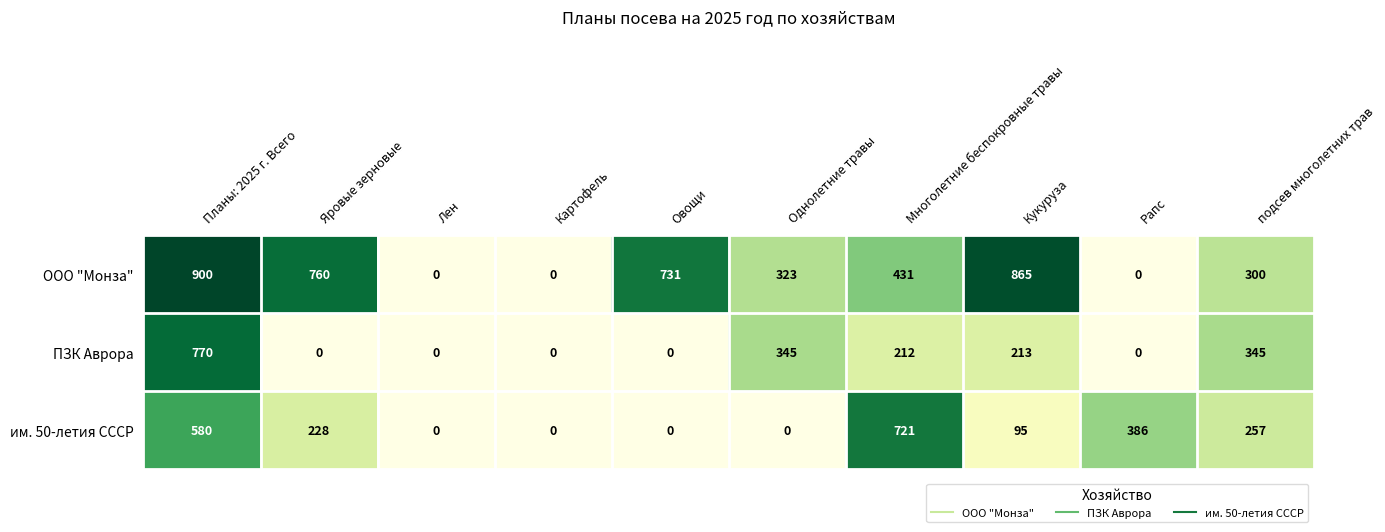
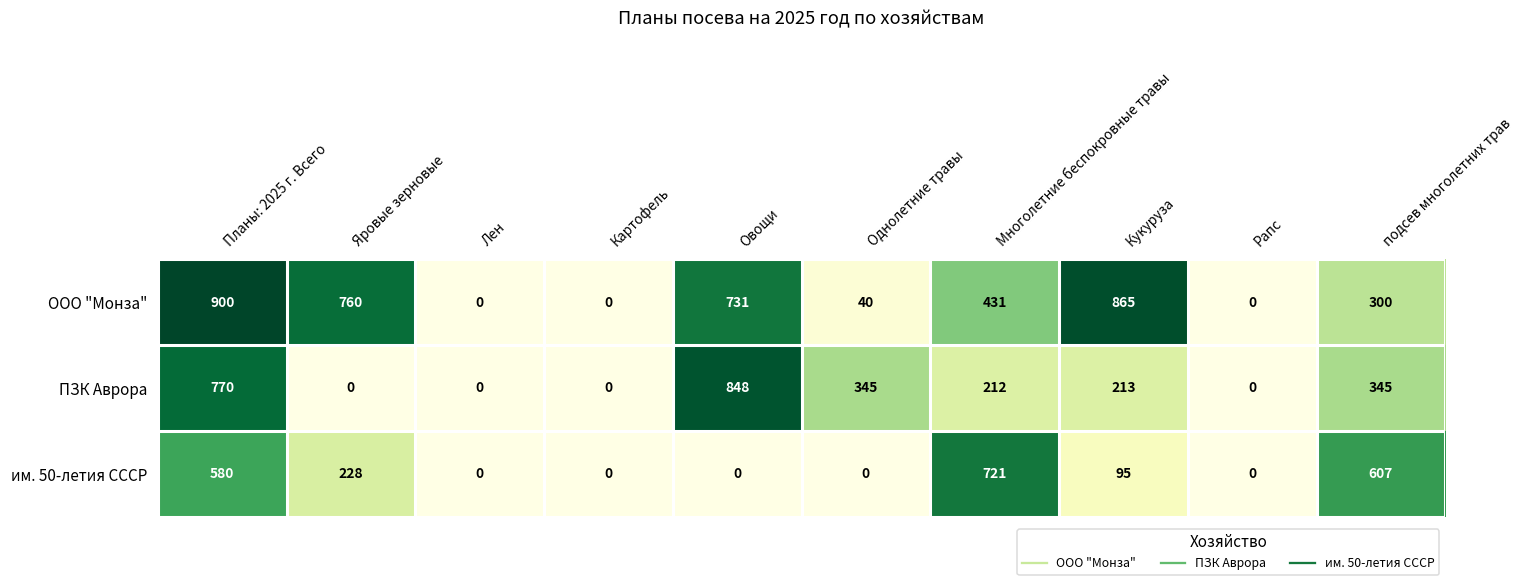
  {
    "ООО \"Монза\"": {
      "Планы: 2025 г. Всего": 900,
      "Яровые зерновые": 760,
      "Лен": 0,
      "Картофель": 0,
      "Овощи": 731,
-     "Однолетние травы": 323,
+     "Однолетние травы": 40,
      "Многолетние беспокровные травы": 431,
      "Кукуруза": 865,
      "Рапс": 0,
      "подсев многолетних трав": 300
    },
    "ПЗК Аврора": {
      "Планы: 2025 г. Всего": 770,
      "Яровые зерновые": 0,
      "Лен": 0,
      "Картофель": 0,
-     "Овощи": 0,
+     "Овощи": 848,
      "Однолетние травы": 345,
      "Многолетние беспокровные травы": 212,
      "Кукуруза": 213,
      "Рапс": 0,
      "подсев многолетних трав": 345
    },
    "им. 50-летия СССР": {
      "Планы: 2025 г. Всего": 580,
      "Яровые зерновые": 228,
      "Лен": 0,
      "Картофель": 0,
      "Овощи": 0,
      "Однолетние травы": 0,
      "Многолетние беспокровные травы": 721,
      "Кукуруза": 95,
-     "Рапс": 386,
-     "подсев многолетних трав": 257
+     "Рапс": 0,
+     "подсев многолетних трав": 607
    }
  }
